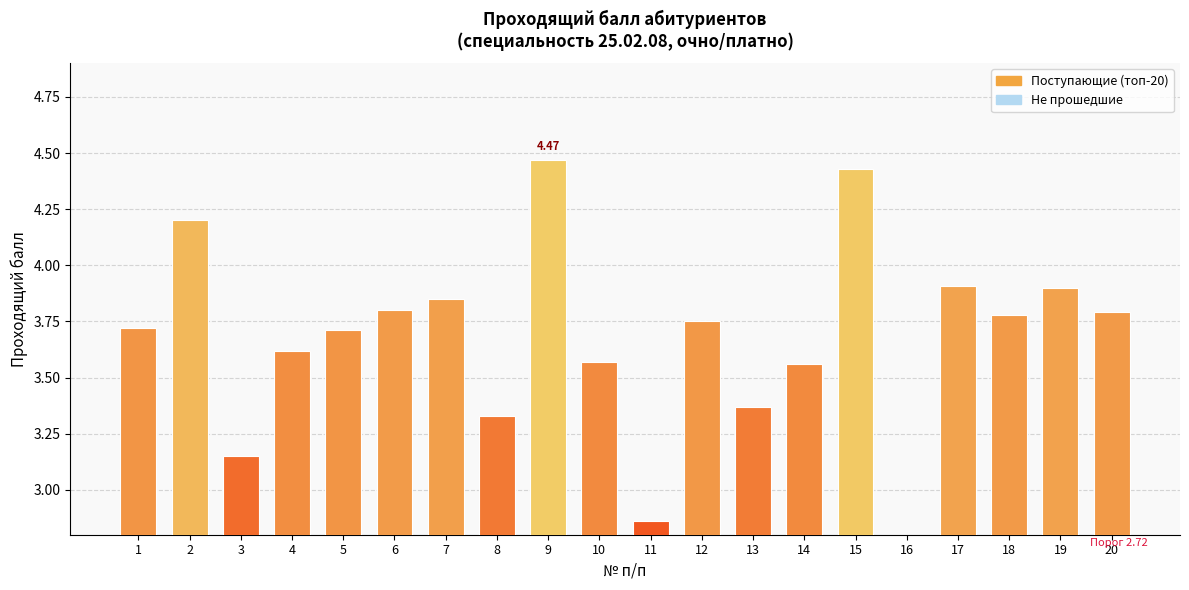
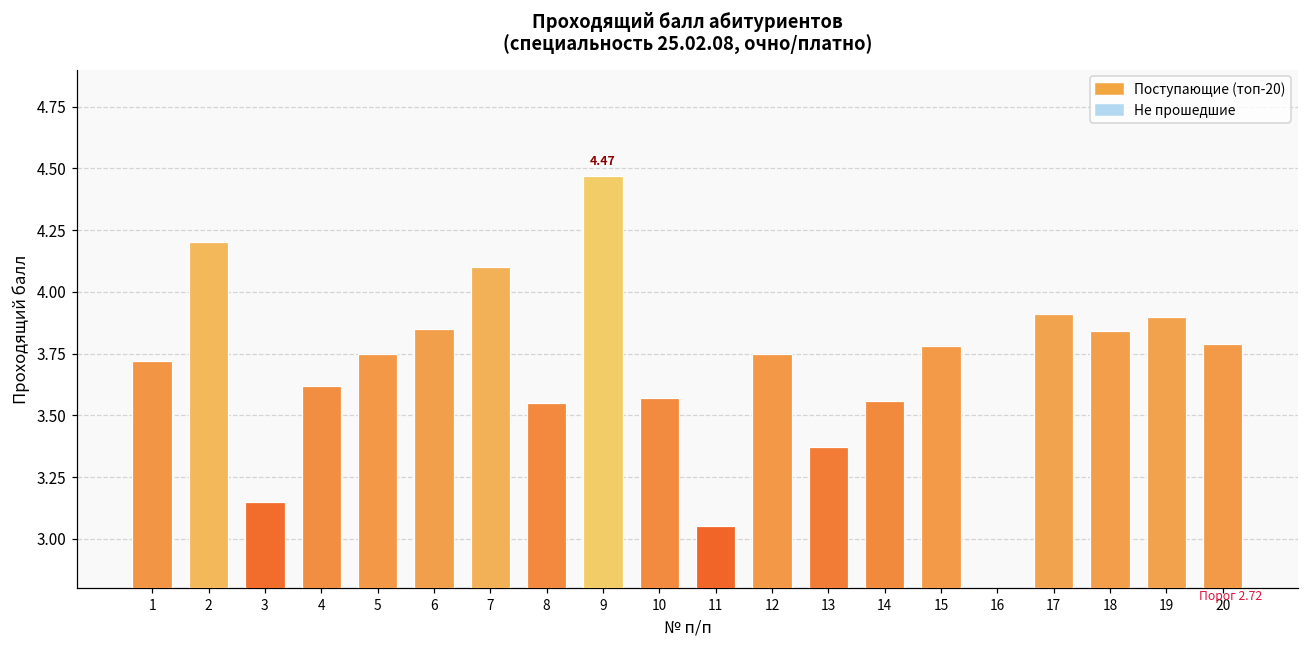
  {
    "1": 3.72,
    "2": 4.20,
    "3": 3.15,
    "4": 3.62,
-   "5": 3.71,
-   "6": 3.80,
-   "7": 3.85,
-   "8": 3.33,
+   "5": 3.75,
+   "6": 3.85,
+   "7": 4.10,
+   "8": 3.55,
    "10": 3.57,
-   "11": 2.86,
+   "11": 3.05,
    "12": 3.75,
    "13": 3.37,
    "14": 3.56,
-   "15": 4.43,
+   "15": 3.78,
    "17": 3.91,
-   "18": 3.78,
+   "18": 3.84,
    "19": 3.90
  }
